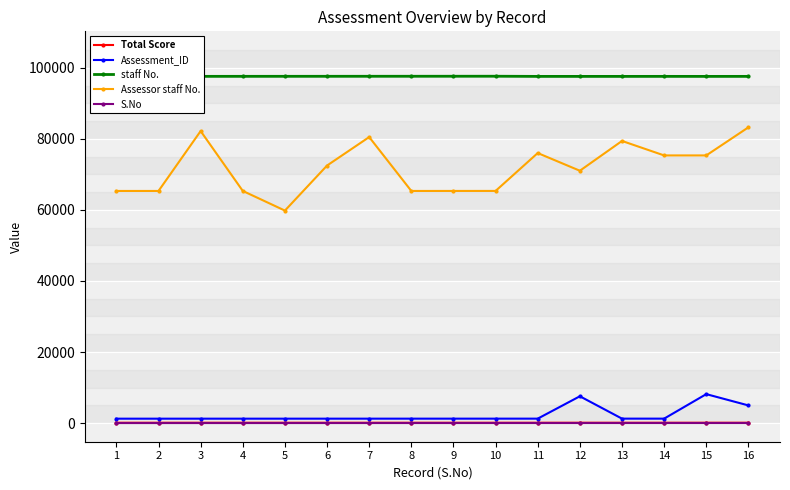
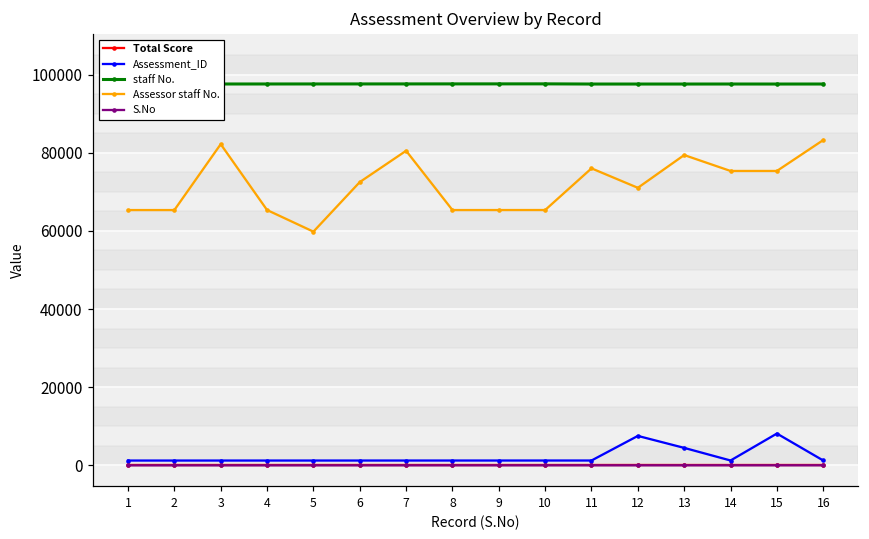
  {
    "S.No": {
      "1": 0,
      "2": 0,
      "3": 0,
      "4": 0,
      "5": 0,
      "6": 0,
      "7": 0,
      "8": 0,
      "9": 0,
      "10": 0,
      "11": 0,
      "12": 0,
      "13": 0,
      "14": 0,
      "15": 0,
      "16": 0
    },
    "Assessment_ID": {
      "1": 1000,
      "2": 1000,
      "3": 1000,
      "4": 1000,
      "5": 1000,
      "6": 1000,
      "7": 1000,
      "8": 1000,
      "9": 1000,
      "10": 1000,
      "11": 1000,
      "12": 8000,
-     "13": 1000,
+     "13": 4000,
      "14": 1000,
      "15": 8000,
-     "16": 5000
+     "16": 1000
    },
    "staff No.": {
      "4": 98000,
      "5": 98000,
      "6": 98000,
      "7": 98000,
      "8": 98000,
      "9": 98000,
      "10": 98000,
      "11": 98000,
      "12": 98000,
      "13": 98000,
      "14": 98000,
      "15": 98000,
      "16": 98000
    },
    "Assessor staff No.": {
      "1": 65000,
      "2": 65000,
      "3": 82000,
      "4": 65000,
      "5": 60000,
      "6": 72000,
      "7": 80000,
      "8": 65000,
      "9": 65000,
      "10": 65000,
      "11": 76000,
      "12": 71000,
      "13": 79000,
      "14": 75000,
      "15": 75000,
      "16": 83000
    }
  }
